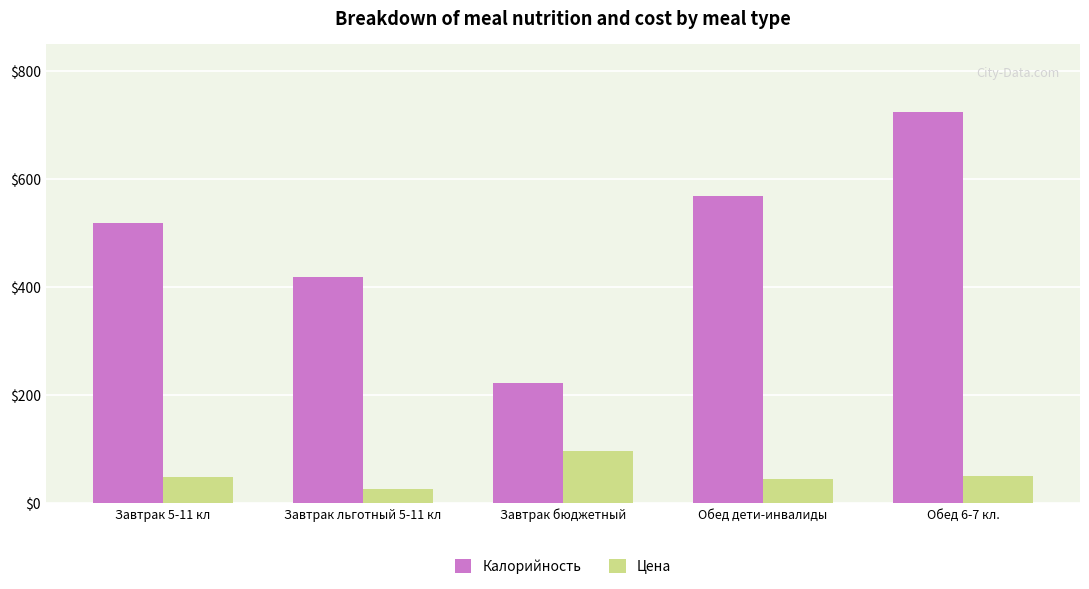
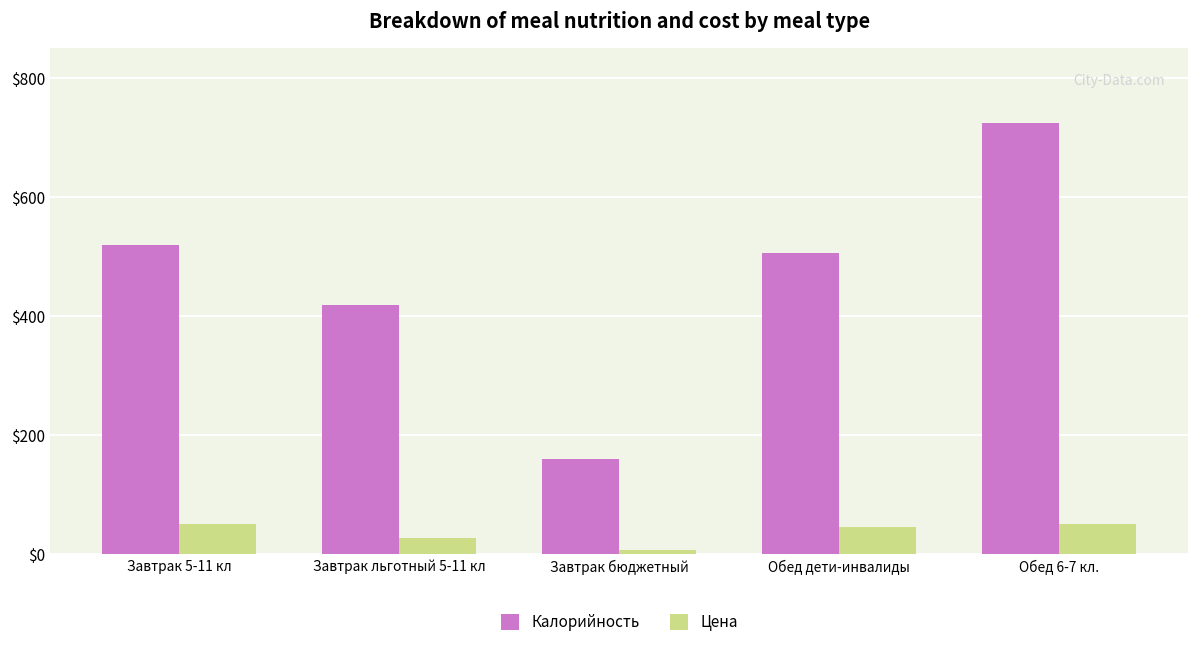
  {
    "Калорийность": {
      "Завтрак 5-11 кл": "$520",
      "Завтрак льготный 5-11 кл": "$420",
-     "Завтрак бюджетный": "$220",
-     "Обед дети-инвалиды": "$570",
+     "Завтрак бюджетный": "$160",
+     "Обед дети-инвалиды": "$510",
      "Обед 6-7 кл.": "$720"
    },
    "Цена": {
      "Завтрак 5-11 кл": "$50",
      "Завтрак льготный 5-11 кл": "$30",
-     "Завтрак бюджетный": "$100",
+     "Завтрак бюджетный": "$10",
      "Обед дети-инвалиды": "$40",
      "Обед 6-7 кл.": "$50"
    }
  }
